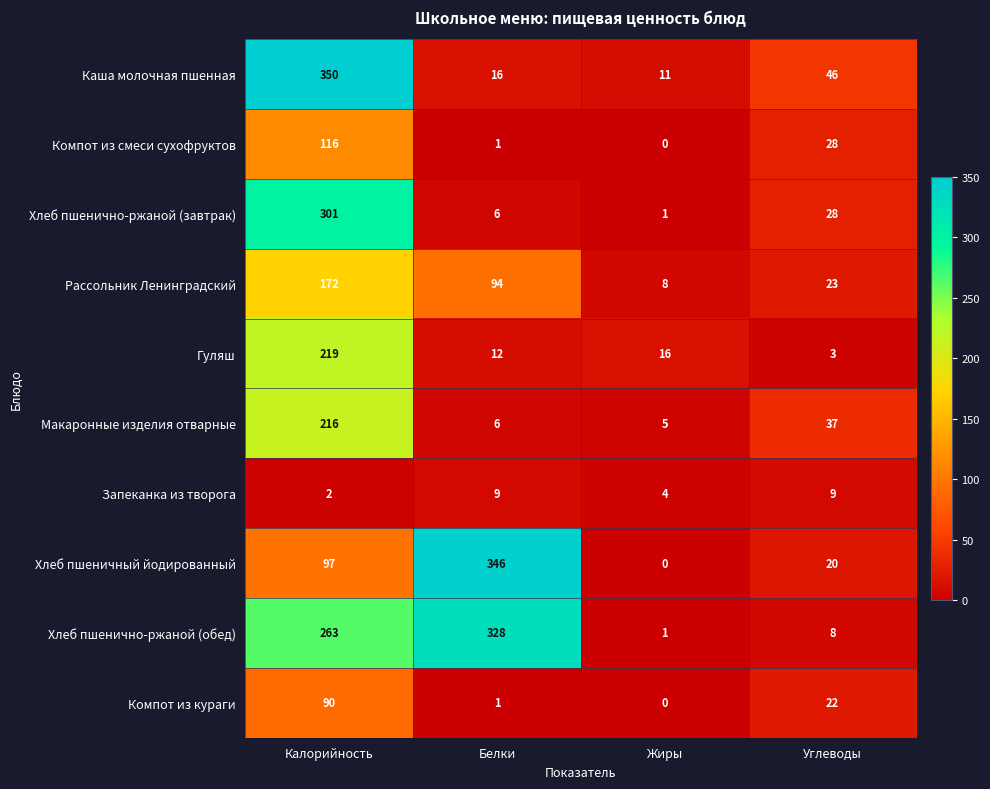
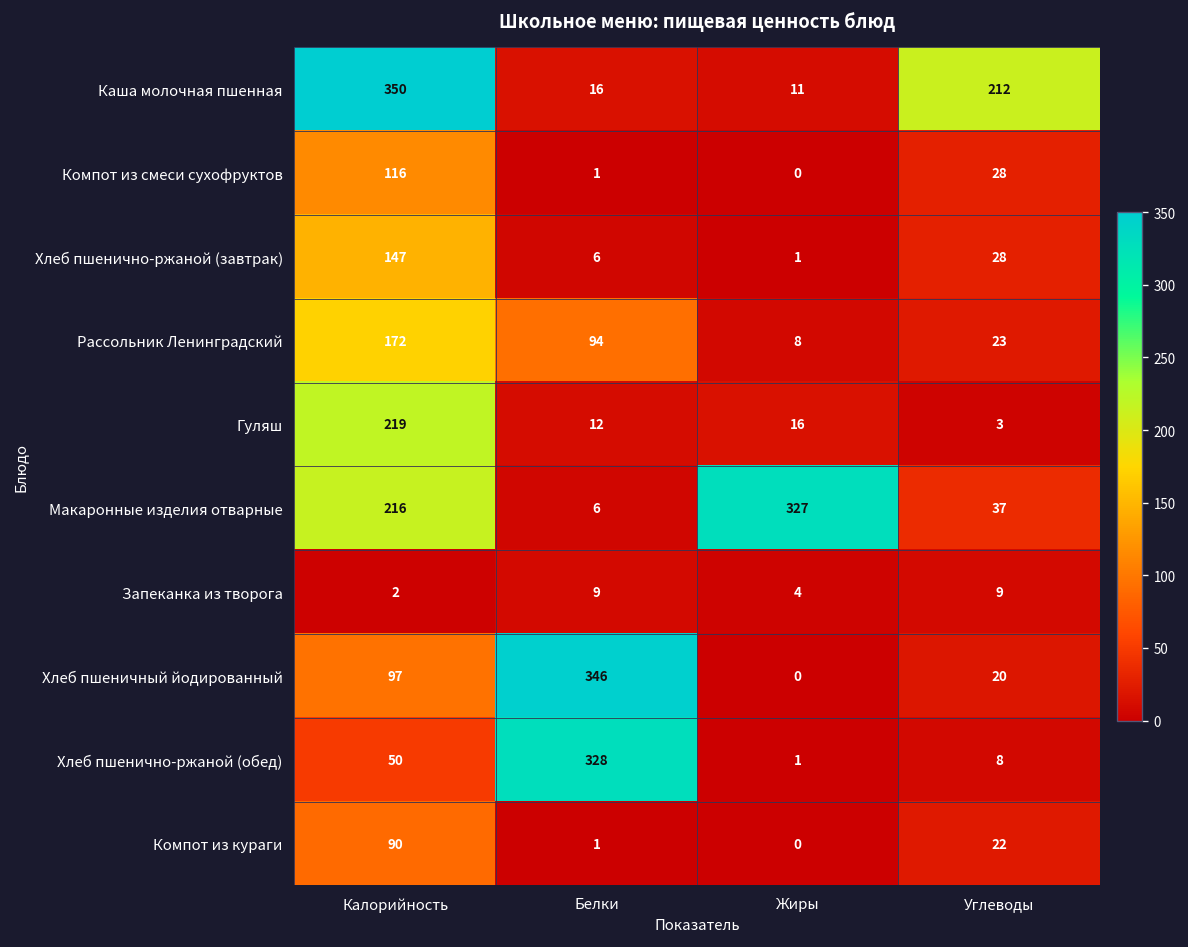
  {
    "Каша молочная пшенная": {
      "Калорийность": 350,
      "Белки": 16,
      "Жиры": 11,
-     "Углеводы": 46
+     "Углеводы": 212
    },
    "Компот из смеси сухофруктов": {
      "Калорийность": 116,
      "Белки": 1,
      "Жиры": 0,
      "Углеводы": 28
    },
    "Хлеб пшенично-ржаной (завтрак)": {
-     "Калорийность": 301,
+     "Калорийность": 147,
      "Белки": 6,
      "Жиры": 1,
      "Углеводы": 28
    },
    "Рассольник Ленинградский": {
      "Калорийность": 172,
      "Белки": 94,
      "Жиры": 8,
      "Углеводы": 23
    },
    "Гуляш": {
      "Калорийность": 219,
      "Белки": 12,
      "Жиры": 16,
      "Углеводы": 3
    },
    "Макаронные изделия отварные": {
      "Калорийность": 216,
      "Белки": 6,
-     "Жиры": 5,
+     "Жиры": 327,
      "Углеводы": 37
    },
    "Запеканка из творога": {
      "Калорийность": 2,
      "Белки": 9,
      "Жиры": 4,
      "Углеводы": 9
    },
    "Хлеб пшеничный йодированный": {
      "Калорийность": 97,
      "Белки": 346,
      "Жиры": 0,
      "Углеводы": 20
    },
    "Хлеб пшенично-ржаной (обед)": {
-     "Калорийность": 263,
+     "Калорийность": 50,
      "Белки": 328,
      "Жиры": 1,
      "Углеводы": 8
    },
    "Компот из кураги": {
      "Калорийность": 90,
      "Белки": 1,
      "Жиры": 0,
      "Углеводы": 22
    }
  }
